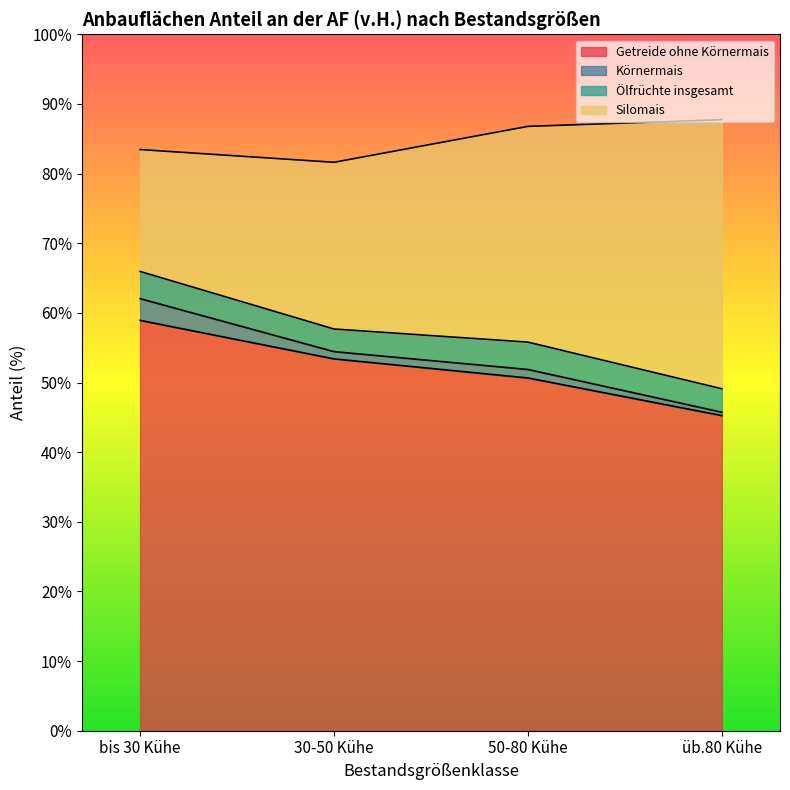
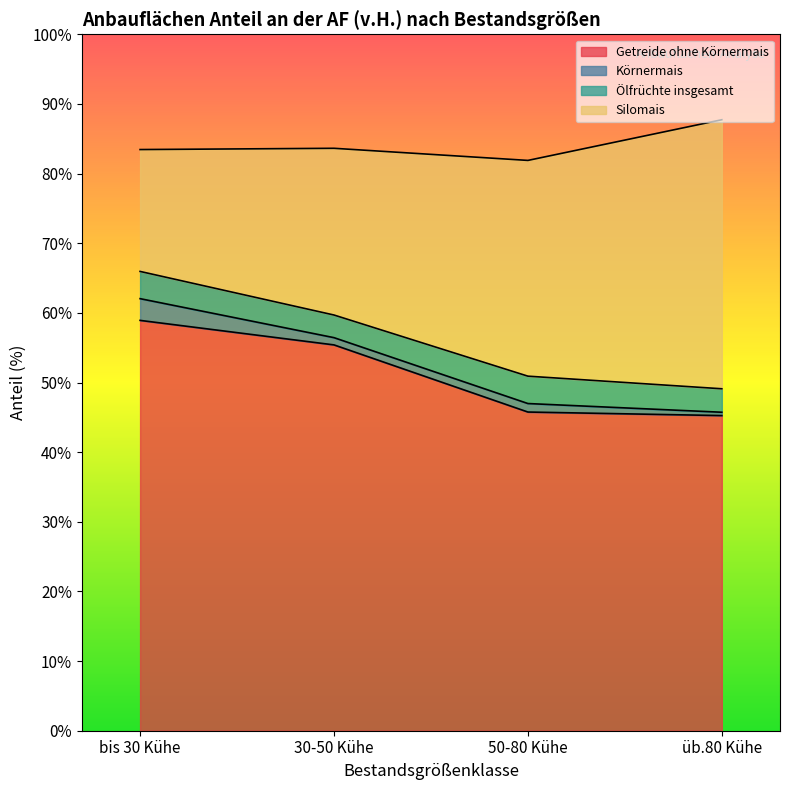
  {
    "Getreide ohne Körnermais": {
      "bis 30 Kühe": "59%",
-     "30-50 Kühe": "53%",
-     "50-80 Kühe": "51%",
+     "30-50 Kühe": "55%",
+     "50-80 Kühe": "46%",
      "üb.80 Kühe": "45%"
    },
    "Silomais": {
      "bis 30 Kühe": "18%",
      "30-50 Kühe": "24%",
      "50-80 Kühe": "31%"
    }
  }
